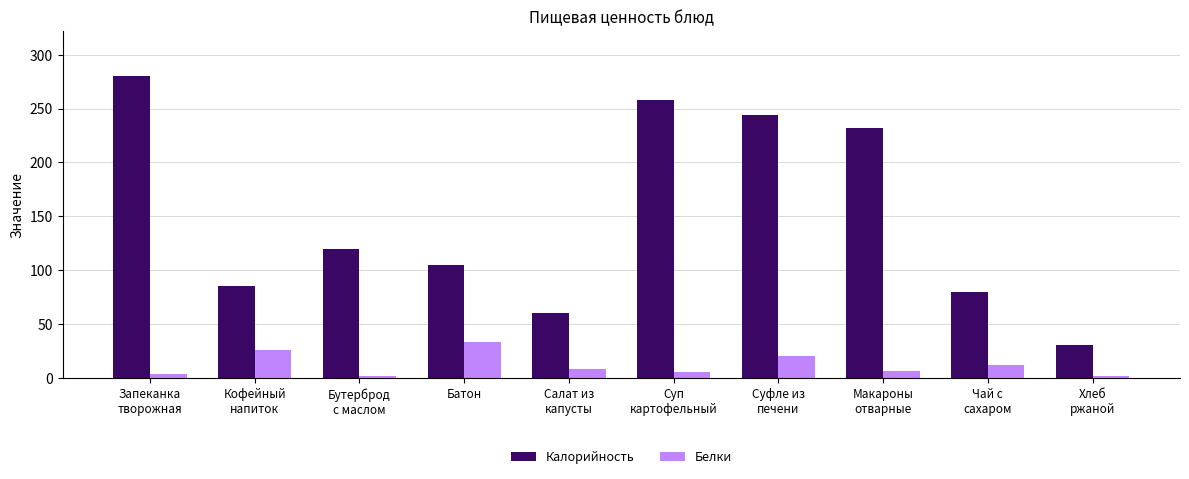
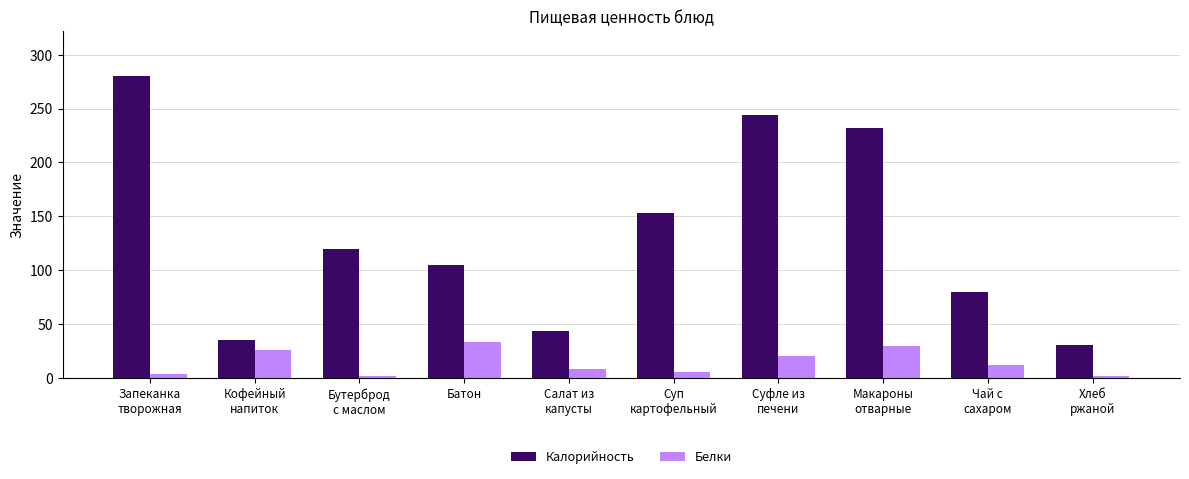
  {
    "Калорийность": {
      "Запеканка творожная": 280,
-     "Кофейный напиток": 85,
+     "Кофейный напиток": 35,
      "Бутерброд с маслом": 120,
      "Батон": 105,
-     "Салат из капусты": 60,
-     "Суп картофельный": 258,
+     "Салат из капусты": 43,
+     "Суп картофельный": 153,
      "Суфле из печени": 244,
      "Макароны отварные": 232,
      "Чай с сахаром": 80,
      "Хлеб ржаной": 31
    },
    "Белки": {
      "Запеканка творожная": 4,
      "Кофейный напиток": 26,
      "Батон": 33,
      "Салат из капусты": 9,
      "Суп картофельный": 6,
      "Суфле из печени": 21,
-     "Макароны отварные": 6,
+     "Макароны отварные": 30,
      "Чай с сахаром": 12
    }
  }
